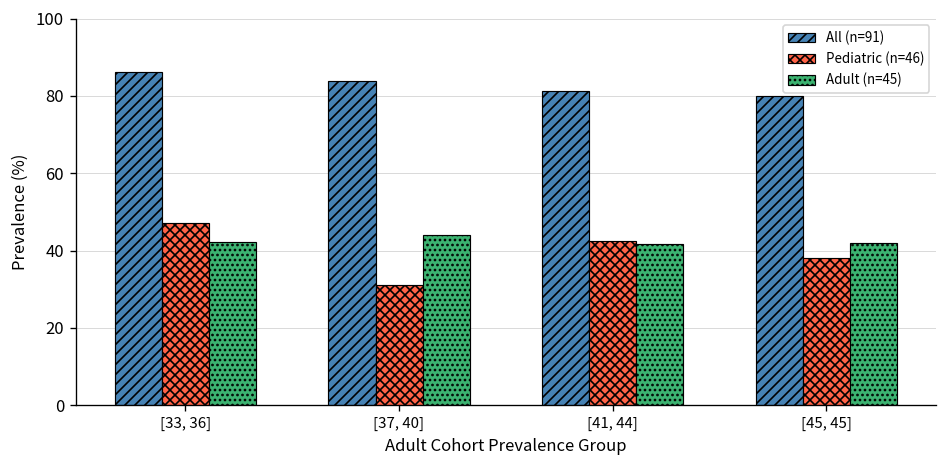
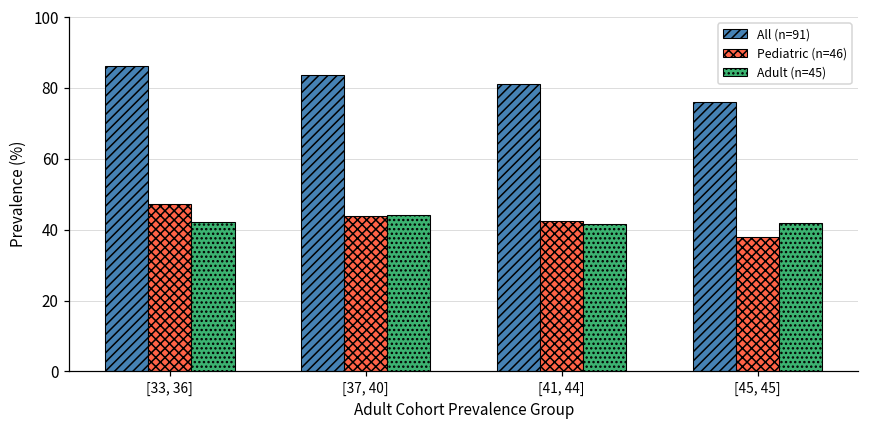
  {
    "All (n=91)": {
      "[33, 36]": 86,
      "[37, 40]": 84,
      "[41, 44]": 81,
-     "[45, 45]": 80
+     "[45, 45]": 76
    },
    "Pediatric (n=46)": {
      "[33, 36]": 47,
-     "[37, 40]": 31,
+     "[37, 40]": 44,
      "[41, 44]": 43,
      "[45, 45]": 38
    },
    "Adult (n=45)": {
      "[33, 36]": 42,
      "[37, 40]": 44,
      "[41, 44]": 42,
      "[45, 45]": 42
    }
  }
